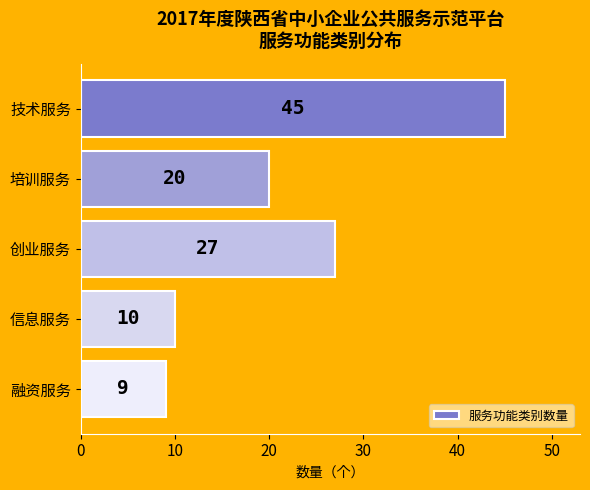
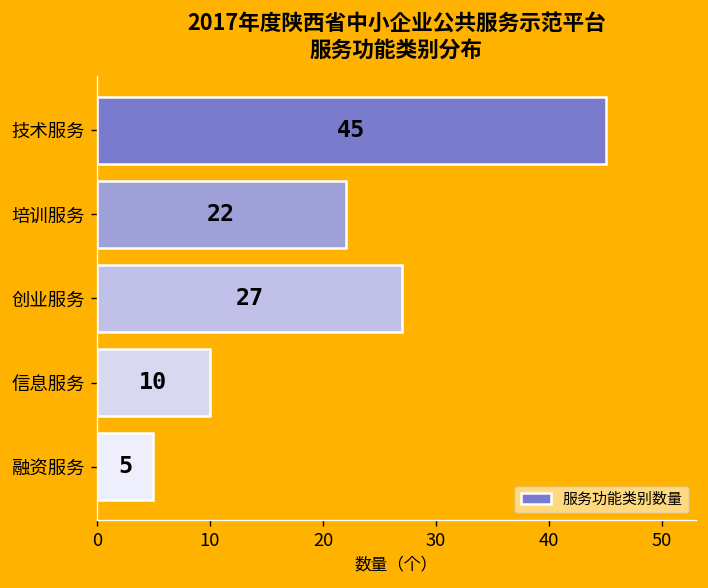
  {
    "技术服务": 45,
-   "培训服务": 20,
+   "培训服务": 22,
    "创业服务": 27,
    "信息服务": 10,
-   "融资服务": 9
+   "融资服务": 5
  }
